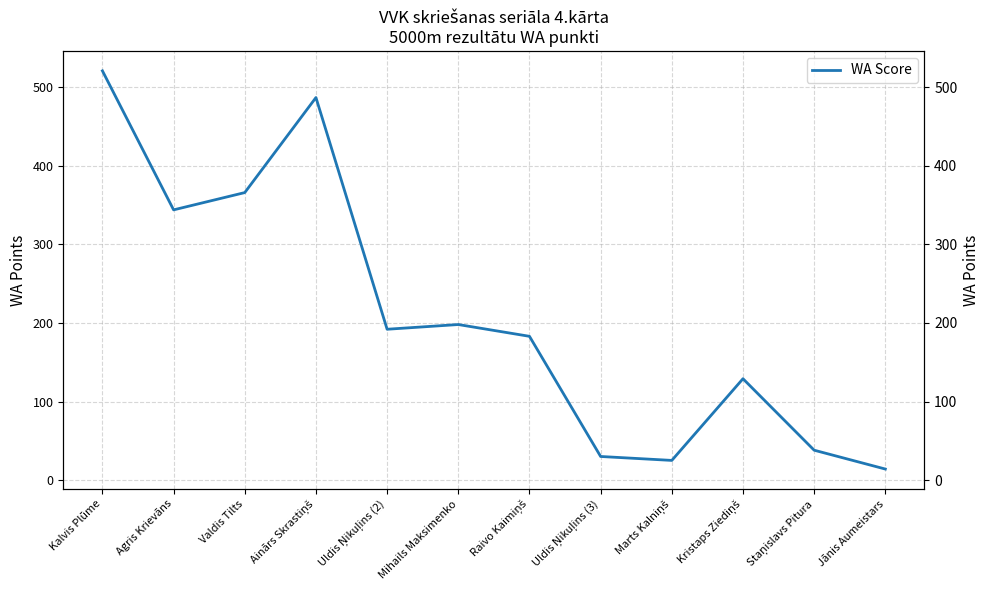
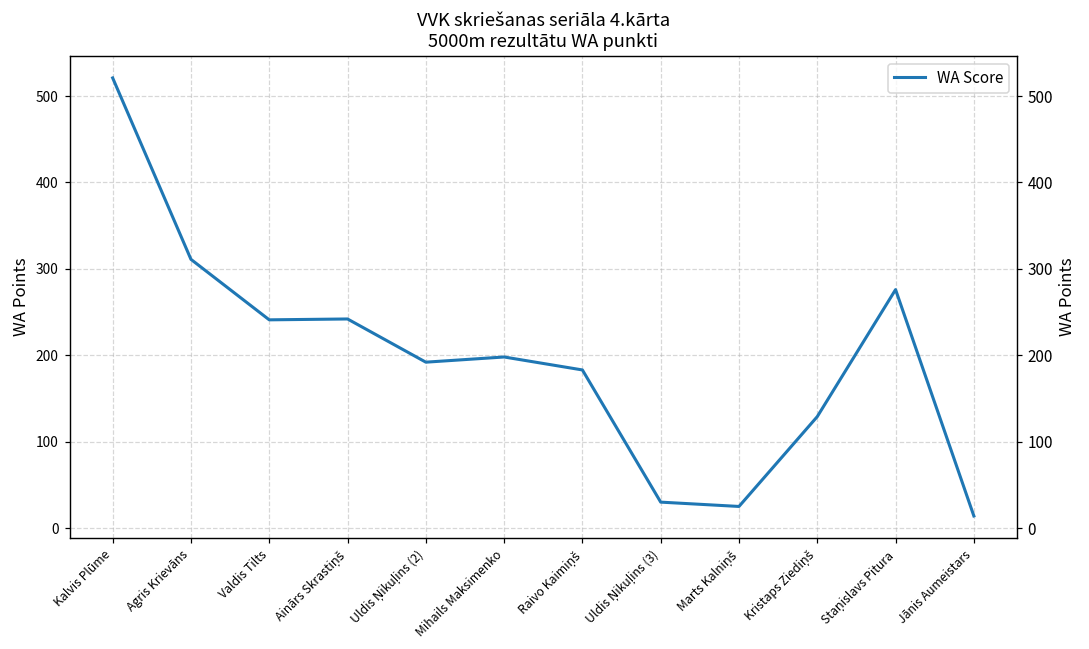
  {
    "Kalvis Plūme": 520,
-   "Agris Krievāns": 340,
-   "Valdis Tilts": 370,
-   "Ainārs Skrastiņš": 490,
+   "Agris Krievāns": 310,
+   "Valdis Tilts": 240,
+   "Ainārs Skrastiņš": 240,
    "Uldis Ņikuļins (2)": 190,
    "Mihails Maksimenko": 200,
    "Raivo Kaimiņš": 180,
    "Uldis Ņikuļins (3)": 30,
    "Marts Kalniņš": 30,
    "Kristaps Ziediņš": 130,
-   "Staņislavs Pitura": 40,
+   "Staņislavs Pitura": 280,
    "Jānis Aumeistars": 10
  }
